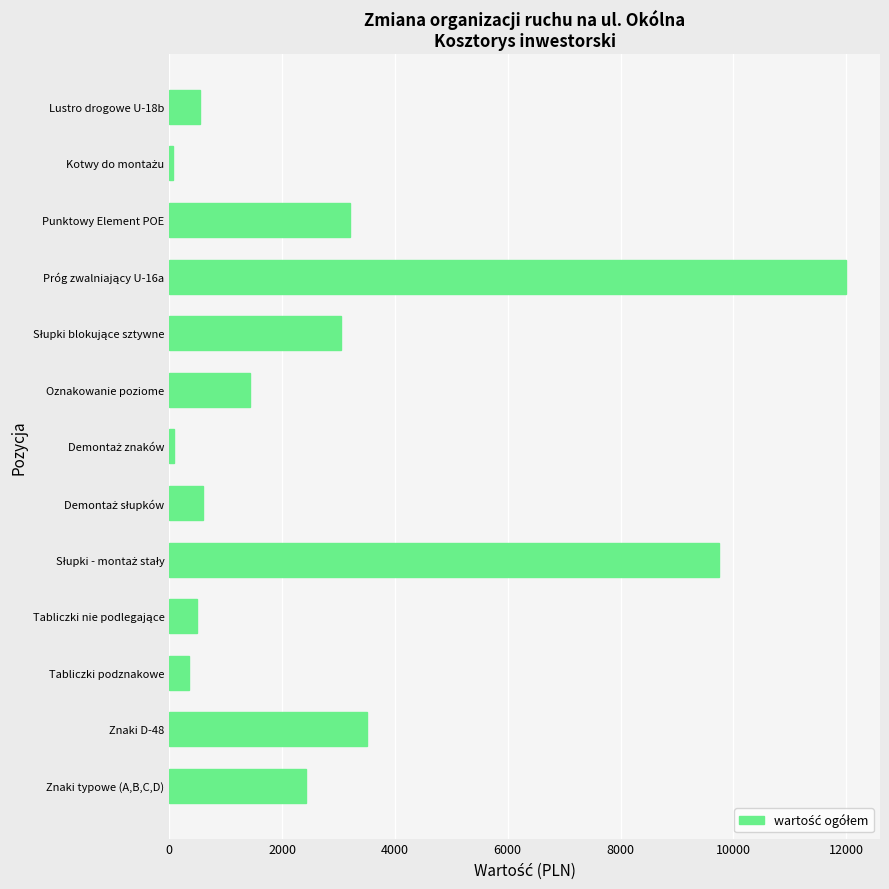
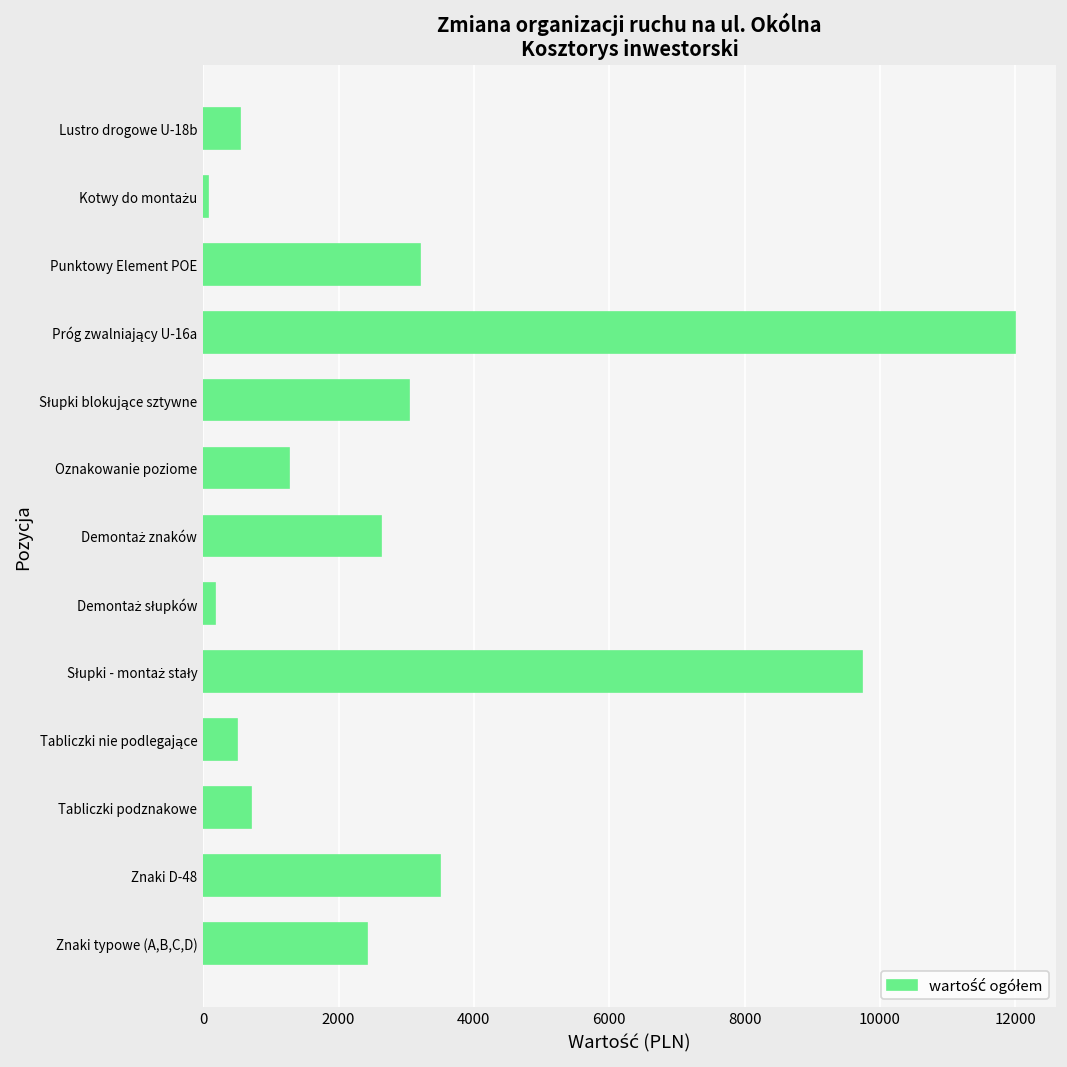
  {
    "Lustro drogowe U-18b": 600,
    "Kotwy do montażu": 100,
    "Punktowy Element POE": 3200,
    "Próg zwalniający U-16a": 12000,
    "Słupki blokujące sztywne": 3000,
-   "Oznakowanie poziome": 1400,
-   "Demontaż znaków": 100,
-   "Demontaż słupków": 600,
+   "Oznakowanie poziome": 1300,
+   "Demontaż znaków": 2600,
+   "Demontaż słupków": 200,
    "Słupki - montaż stały": 9700,
    "Tabliczki nie podlegające": 500,
-   "Tabliczki podznakowe": 400,
+   "Tabliczki podznakowe": 700,
    "Znaki D-48": 3500,
    "Znaki typowe (A,B,C,D)": 2400
  }
